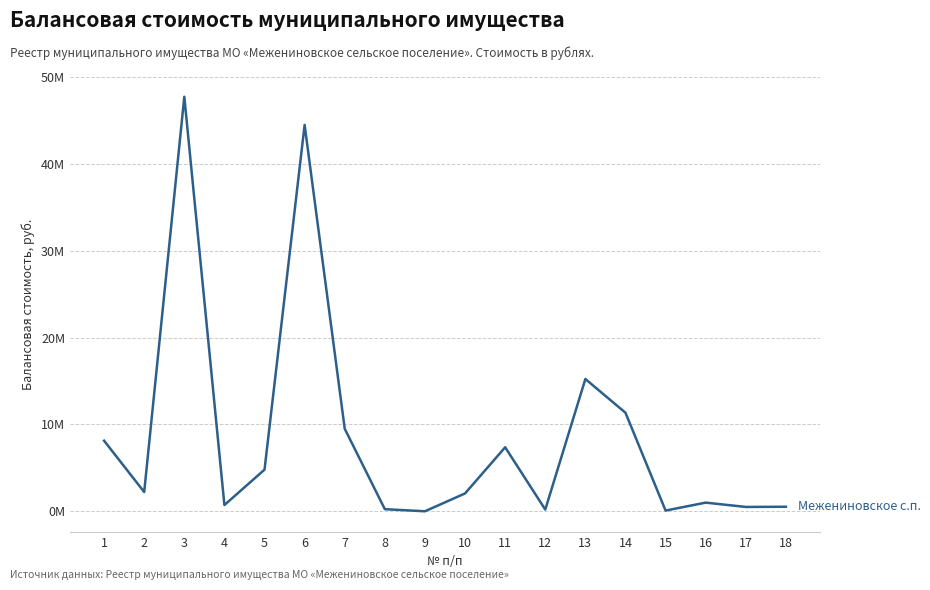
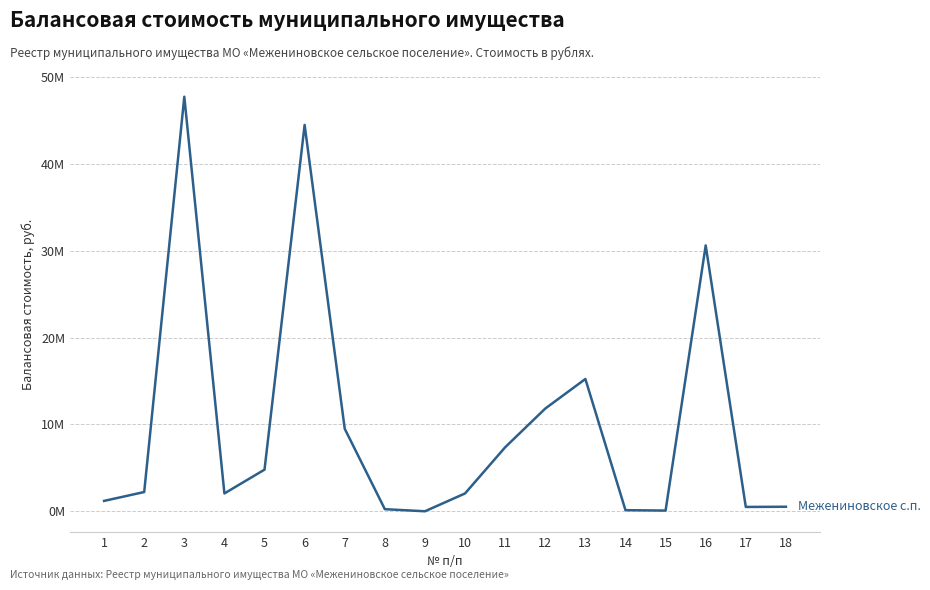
  {
-   "1": 8000000,
+   "1": 1000000,
    "2": 2000000,
    "3": 48000000,
-   "4": 1000000,
+   "4": 2000000,
    "5": 5000000,
    "6": 44000000,
    "7": 9000000,
    "8": 0,
    "9": 0,
    "10": 2000000,
    "11": 7000000,
-   "12": 0,
+   "12": 12000000,
    "13": 15000000,
-   "14": 11000000,
+   "14": 0,
    "15": 0,
-   "16": 1000000,
+   "16": 31000000,
    "17": 1000000,
    "18": 1000000
  }
